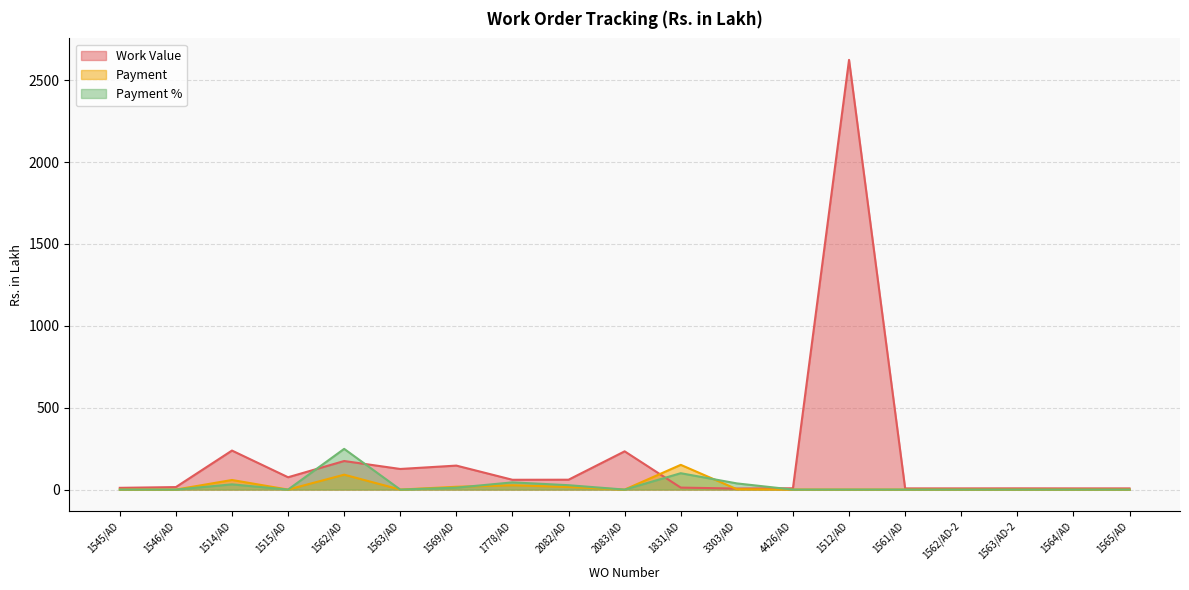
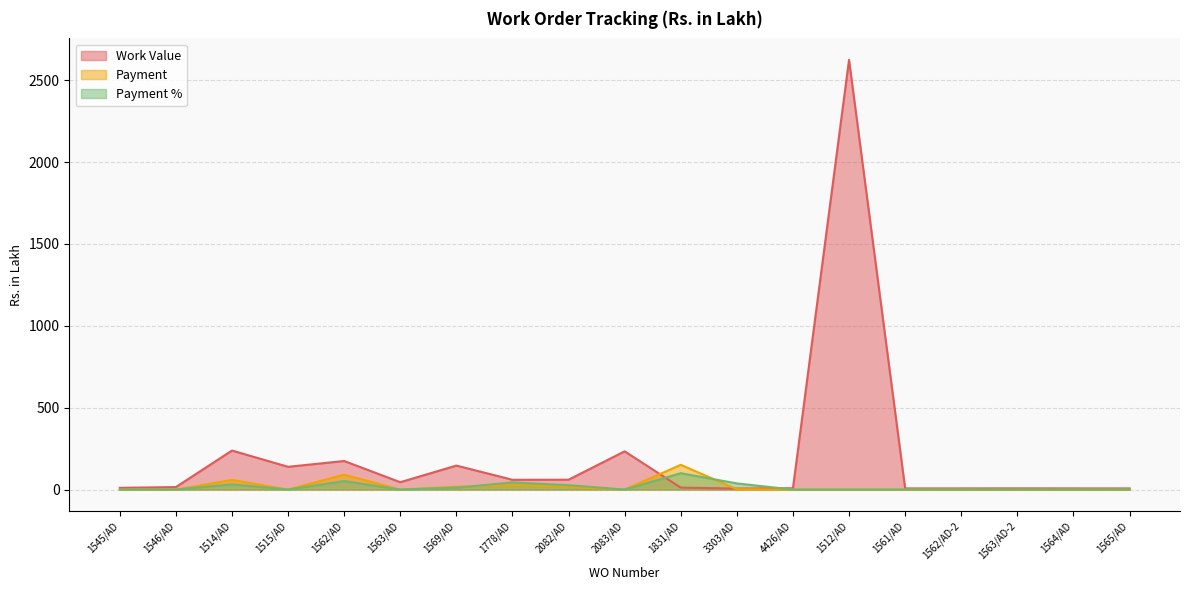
  {
    "Work Value": {
      "1514/AD": 240,
-     "1515/AD": 80,
+     "1515/AD": 140,
      "1562/AD": 170,
-     "1563/AD": 130,
+     "1563/AD": 50,
      "1569/AD": 150,
      "1778/AD": 60,
      "2082/AD": 60,
      "2083/AD": 230,
      "1831/AD": 10,
      "1512/AD": 2620
    },
    "Payment": {
      "1514/AD": 60,
      "1562/AD": 90,
      "1778/AD": 30,
      "1831/AD": 150
    },
    "Payment %": {
      "1514/AD": 30,
-     "1562/AD": 250,
+     "1562/AD": 50,
      "1778/AD": 40,
      "1831/AD": 100,
      "3303/AD": 40
    }
  }
